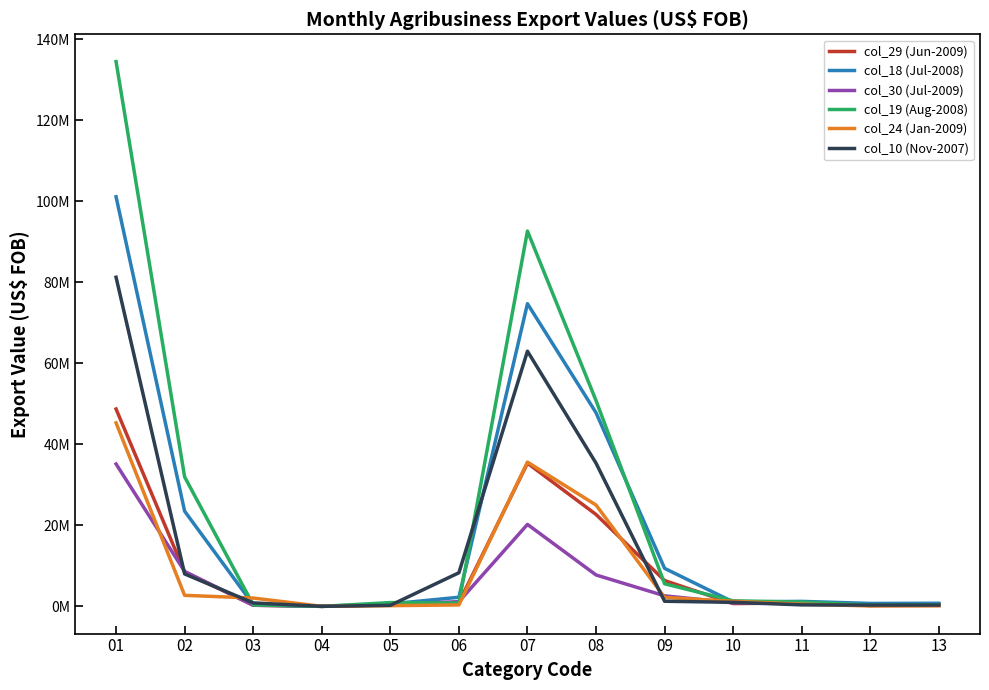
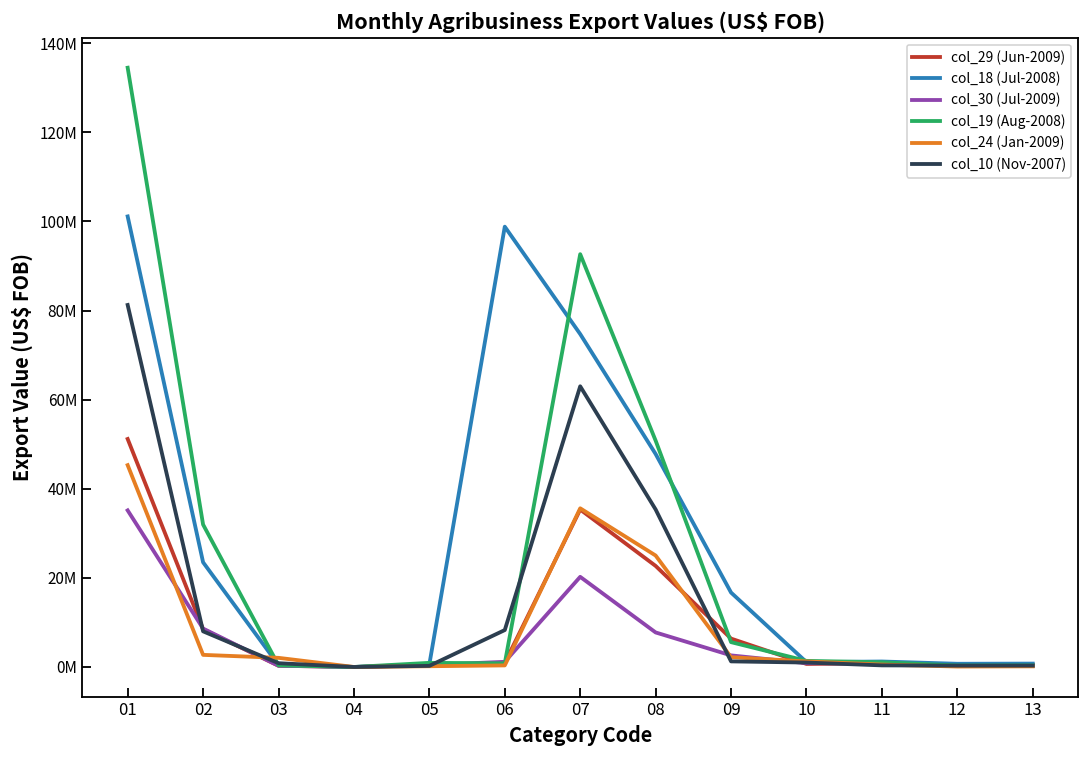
  {
    "col_29 (Jun-2009)": {
-     "01": 49000000,
+     "01": 51000000,
      "08": 23000000,
      "09": 6000000
    },
    "col_18 (Jul-2008)": {
      "01": 101000000,
      "02": 23000000,
-     "06": 2000000,
+     "06": 99000000,
      "07": 75000000,
      "08": 48000000,
-     "09": 9000000
+     "09": 17000000
    },
    "col_30 (Jul-2009)": {
      "01": 35000000,
      "07": 20000000,
      "08": 8000000
    },
    "col_19 (Aug-2008)": {
      "01": 135000000,
      "02": 32000000,
      "07": 93000000,
      "08": 51000000,
      "09": 6000000
    },
    "col_24 (Jan-2009)": {
      "01": 45000000,
      "02": 3000000,
      "03": 2000000,
      "08": 25000000
    },
    "col_10 (Nov-2007)": {
      "01": 81000000,
      "06": 8000000,
      "07": 63000000,
      "08": 35000000,
      "09": 1000000
    }
  }
